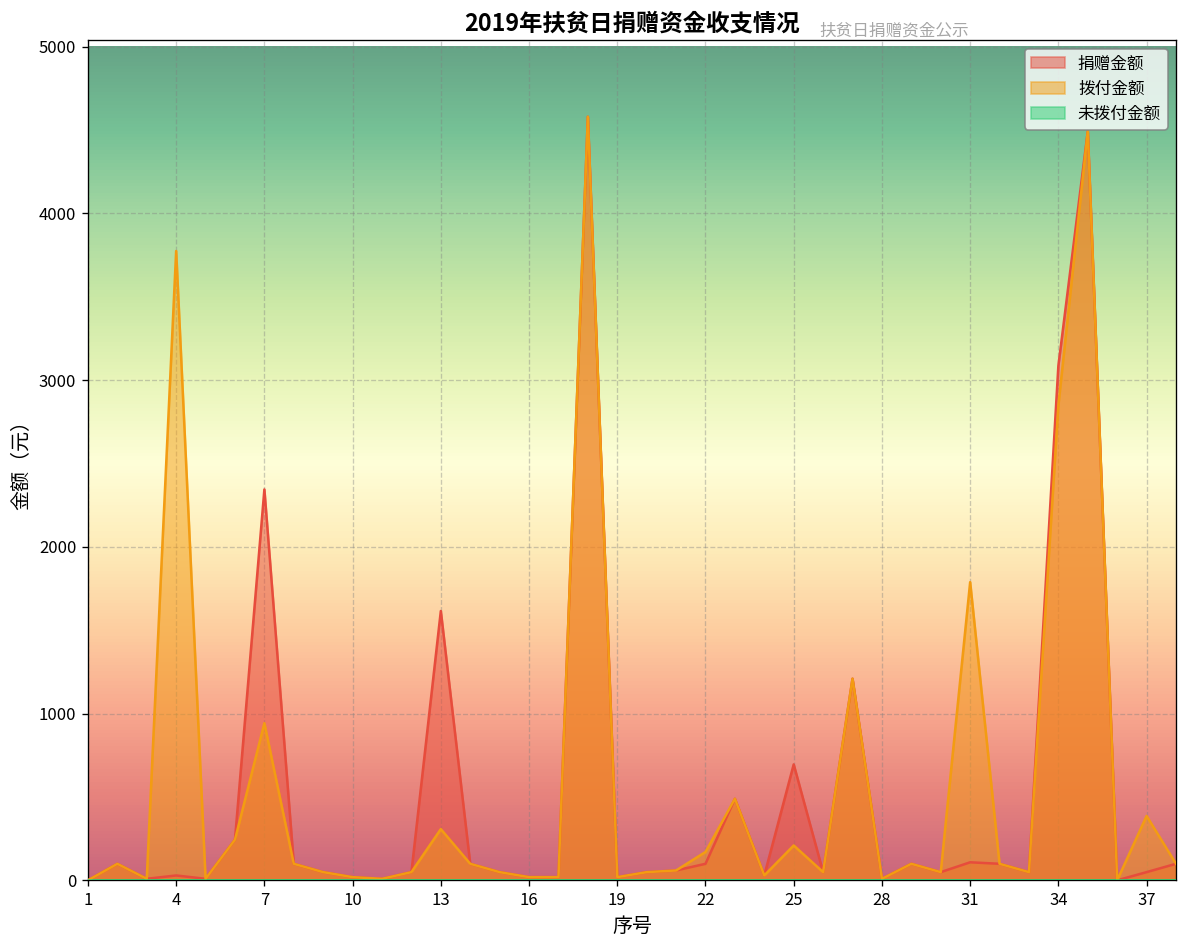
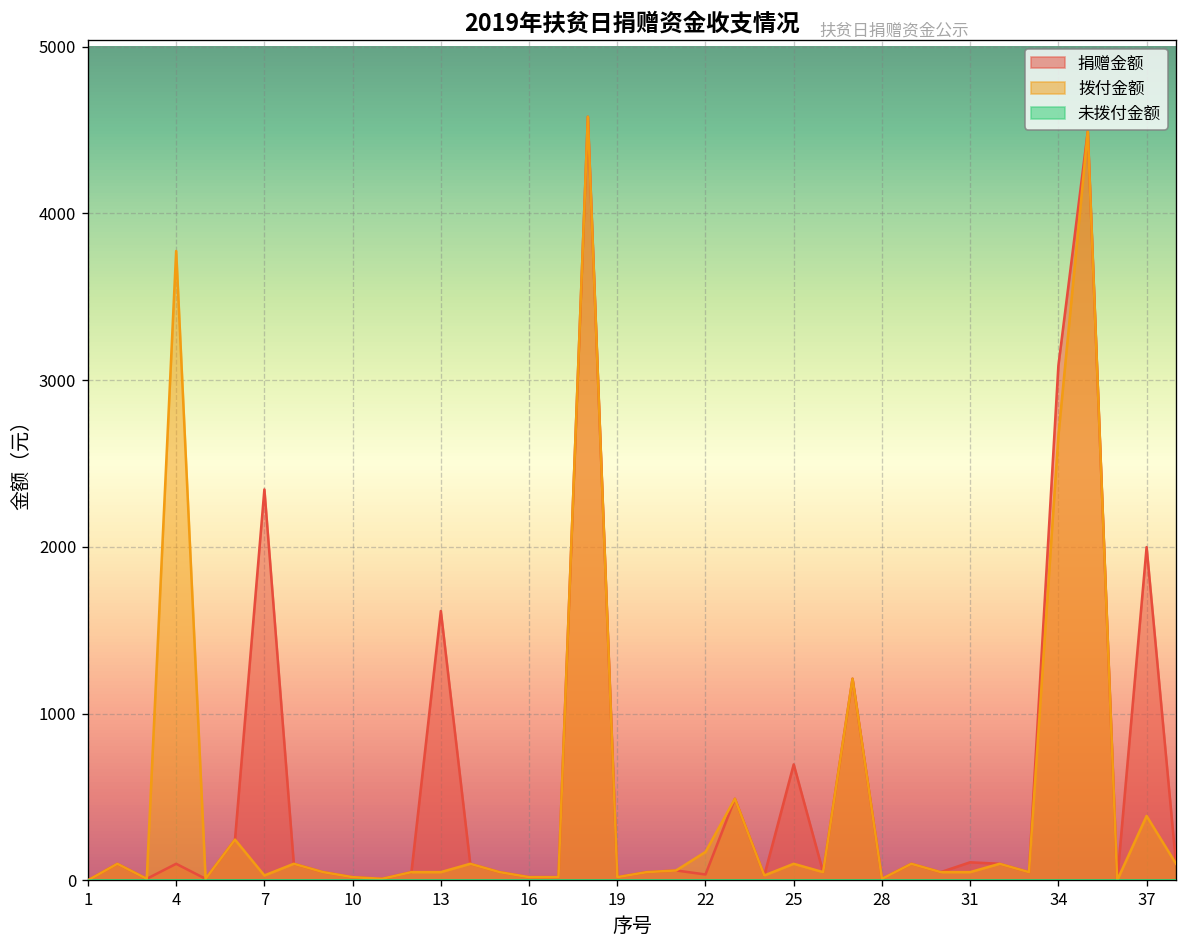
  {
    "捐赠金额": {
-     "4": 30,
+     "4": 100,
      "7": 2350,
      "13": 1620,
-     "22": 100,
+     "22": 40,
      "25": 700,
      "31": 110,
      "34": 3090,
-     "37": 50
+     "37": 2000
    },
    "拨付金额": {
      "4": 3780,
-     "7": 940,
-     "13": 310,
+     "7": 30,
+     "13": 50,
      "22": 170,
-     "25": 210,
-     "31": 1790,
-     "34": 2850,
+     "25": 100,
+     "31": 50,
+     "34": 2670,
      "37": 390
    },
    "未拨付金额": {
      "4": 0,
      "7": 0,
      "10": 0,
      "13": 0,
      "16": 0,
      "19": 0,
      "22": 0,
      "25": 0,
      "31": 0,
      "34": 0,
      "37": 0
    }
  }
